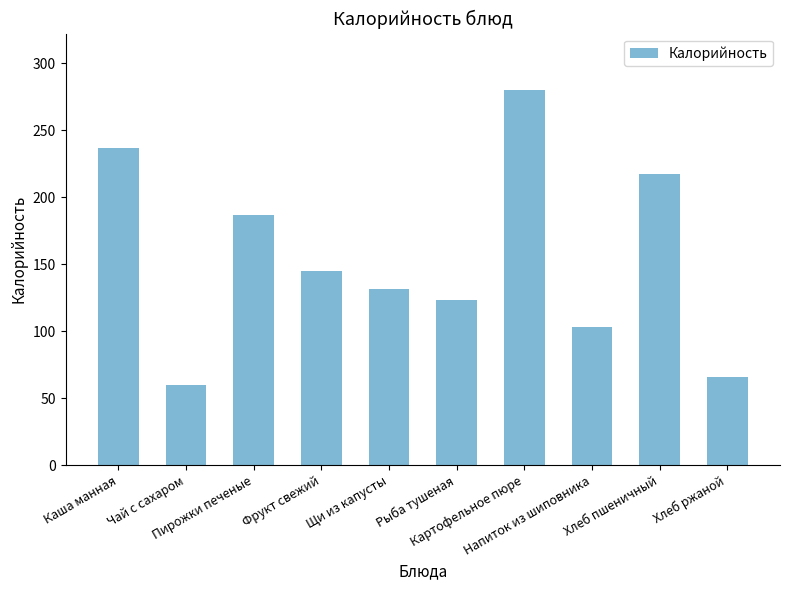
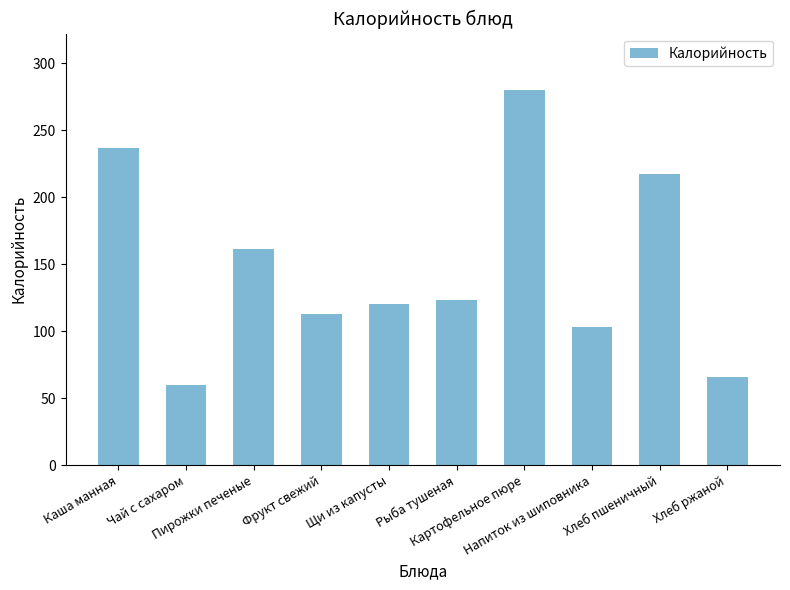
  {
    "Каша манная": 236,
    "Чай с сахаром": 60,
-   "Пирожки печеные": 187,
-   "Фрукт свежий": 145,
-   "Щи из капусты": 131,
+   "Пирожки печеные": 161,
+   "Фрукт свежий": 113,
+   "Щи из капусты": 120,
    "Рыба тушеная": 123,
    "Картофельное пюре": 280,
    "Напиток из шиповника": 103,
    "Хлеб пшеничный": 217,
    "Хлеб ржаной": 66
  }
